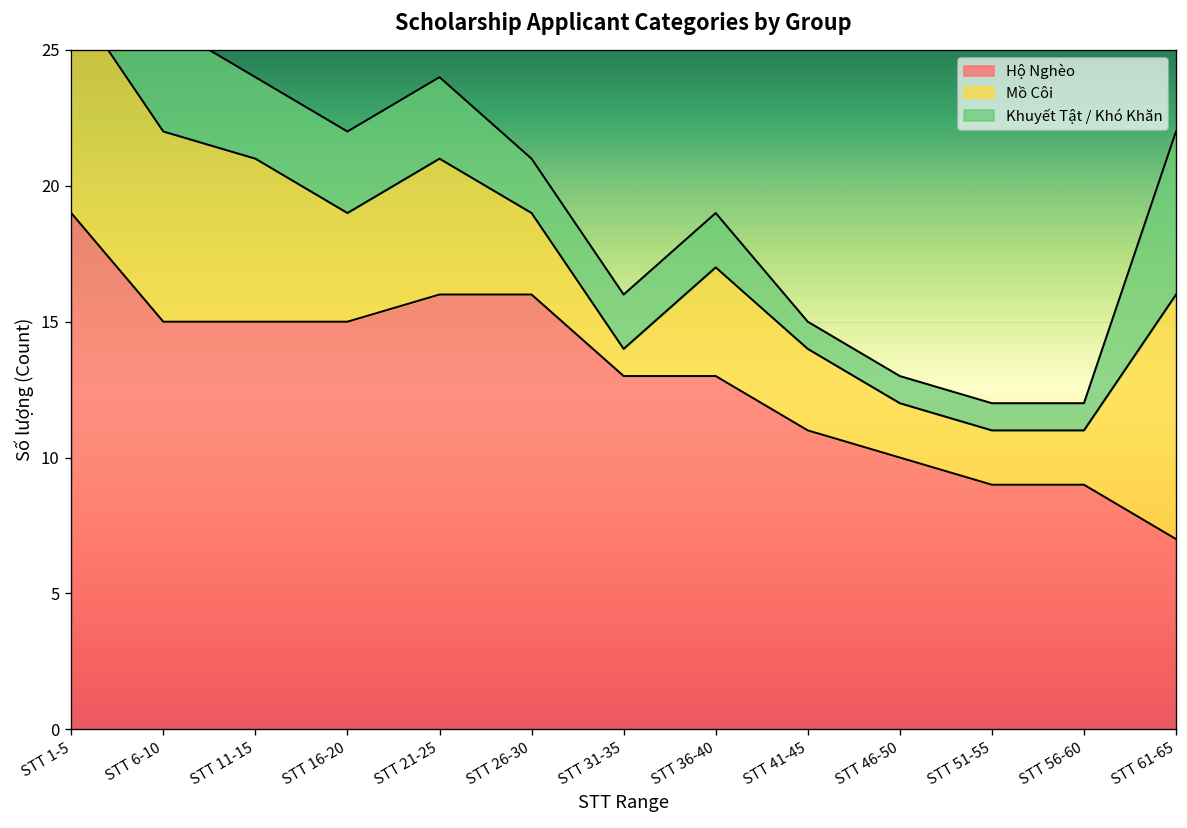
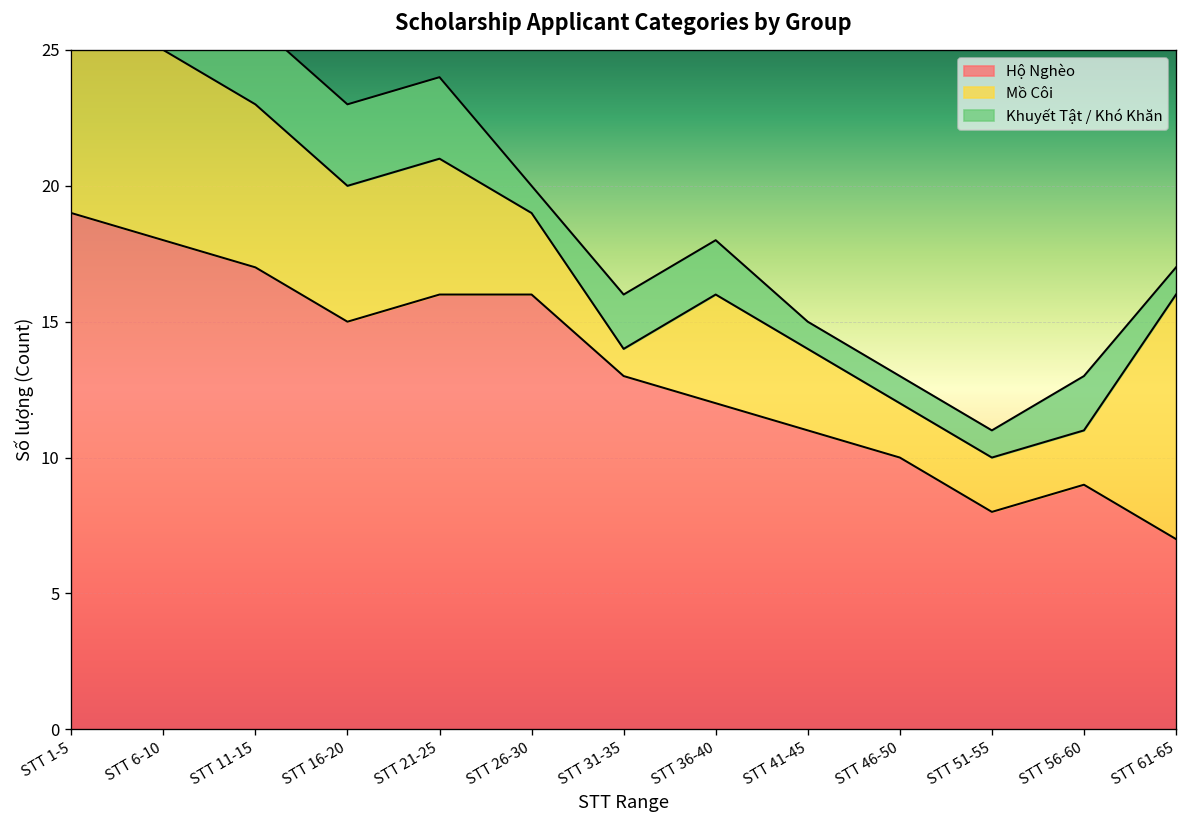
  {
    "Hộ Nghèo": {
      "STT 1-5": 19,
-     "STT 6-10": 15,
-     "STT 11-15": 15,
+     "STT 6-10": 18,
+     "STT 11-15": 17,
      "STT 16-20": 15,
      "STT 21-25": 16,
      "STT 26-30": 16,
      "STT 31-35": 13,
-     "STT 36-40": 13,
+     "STT 36-40": 12,
      "STT 41-45": 11,
      "STT 46-50": 10,
-     "STT 51-55": 9,
+     "STT 51-55": 8,
      "STT 56-60": 9,
      "STT 61-65": 7
    },
    "Mồ Côi": {
      "STT 6-10": 7,
      "STT 11-15": 6,
-     "STT 16-20": 4,
+     "STT 16-20": 5,
      "STT 21-25": 5,
      "STT 26-30": 3,
      "STT 31-35": 1,
      "STT 36-40": 4,
      "STT 41-45": 3,
      "STT 46-50": 2,
      "STT 51-55": 2,
      "STT 56-60": 2,
      "STT 61-65": 9
    },
    "Khuyết Tật / Khó Khăn": {
      "STT 16-20": 3,
      "STT 21-25": 3,
-     "STT 26-30": 2,
+     "STT 26-30": 1,
      "STT 31-35": 2,
      "STT 36-40": 2,
      "STT 41-45": 1,
      "STT 46-50": 1,
      "STT 51-55": 1,
-     "STT 56-60": 1,
-     "STT 61-65": 6
+     "STT 56-60": 2,
+     "STT 61-65": 1
    }
  }
